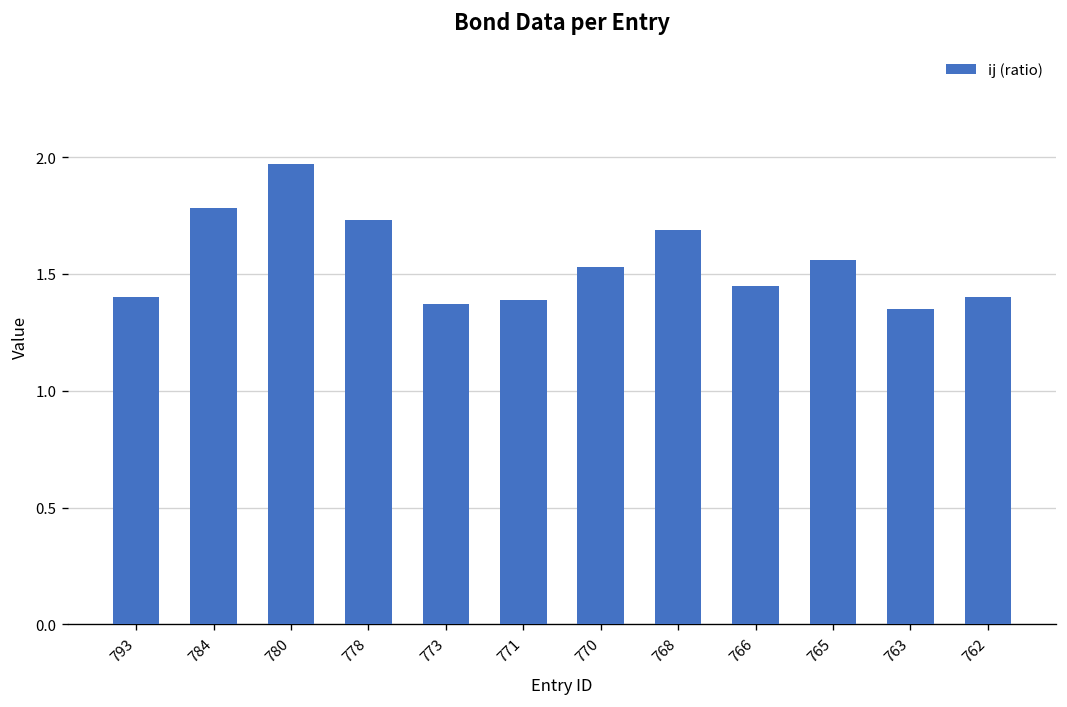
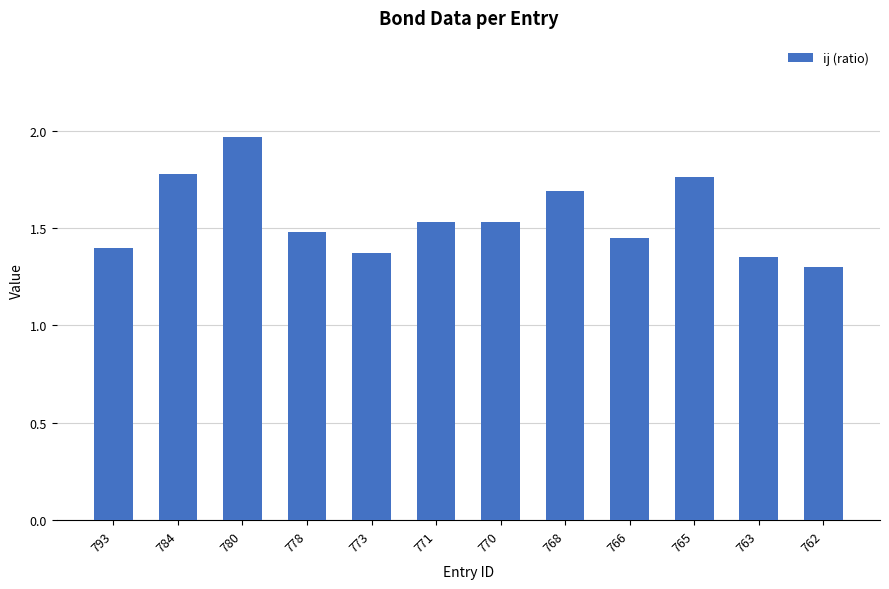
  {
    "793": 1.40,
    "784": 1.78,
    "780": 1.97,
-   "778": 1.73,
+   "778": 1.48,
    "773": 1.37,
-   "771": 1.39,
+   "771": 1.53,
    "770": 1.53,
    "768": 1.69,
    "766": 1.45,
-   "765": 1.56,
+   "765": 1.76,
    "763": 1.35,
-   "762": 1.4
+   "762": 1.3
  }
